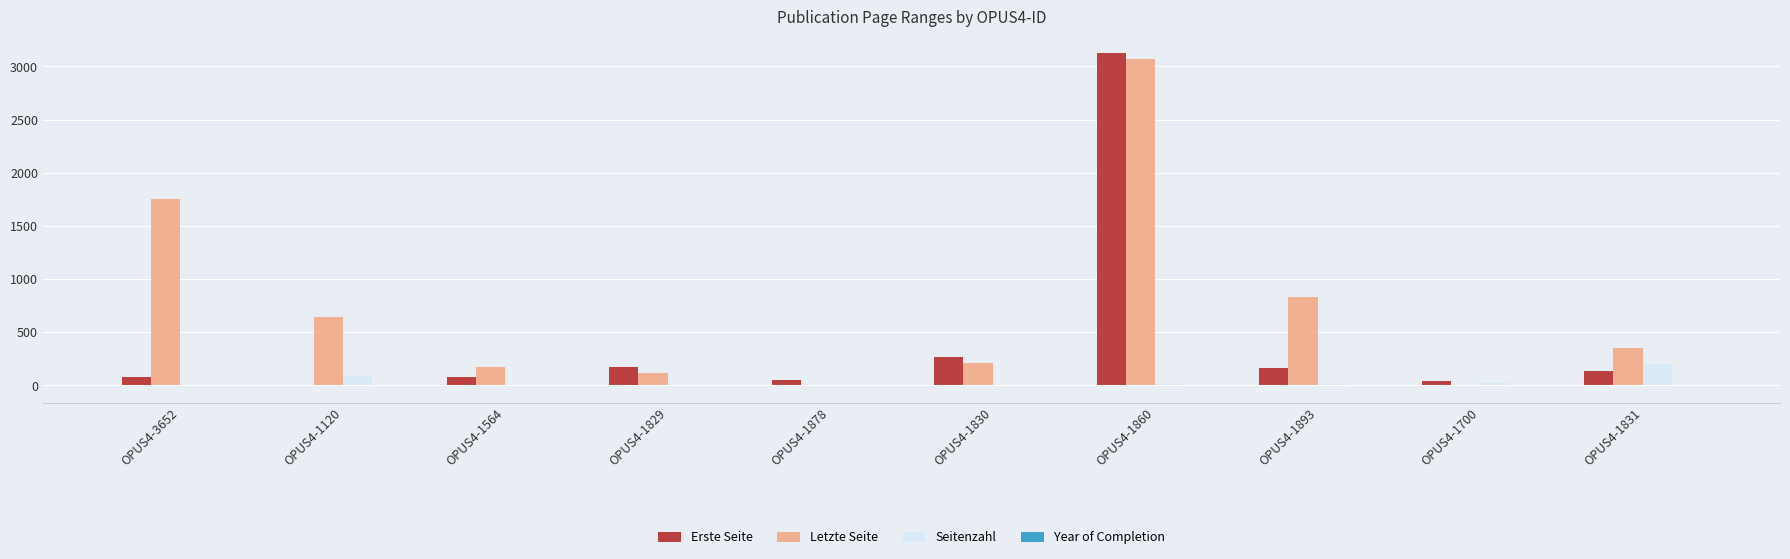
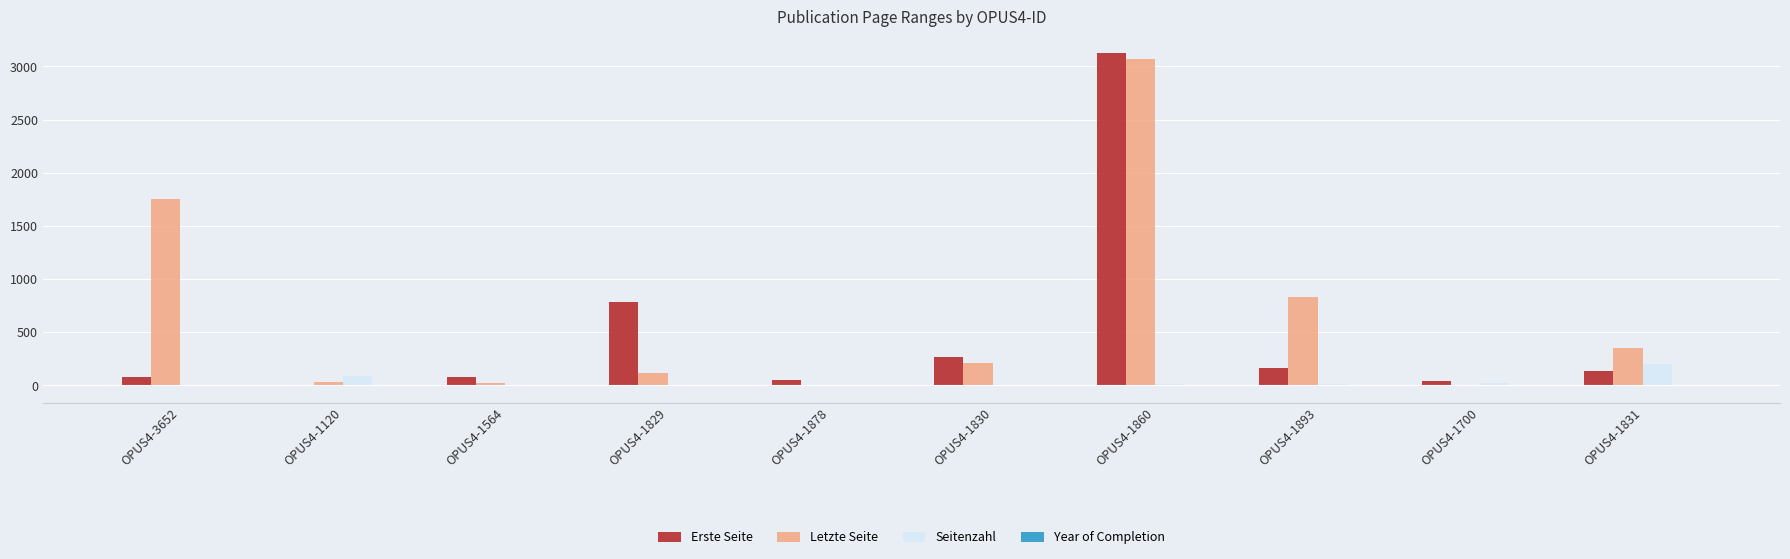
  {
    "Erste Seite": {
      "OPUS4-3652": 80,
      "OPUS4-1120": 0,
      "OPUS4-1564": 80,
-     "OPUS4-1829": 170,
+     "OPUS4-1829": 780,
      "OPUS4-1878": 50,
      "OPUS4-1830": 260,
      "OPUS4-1860": 3120,
      "OPUS4-1893": 160,
      "OPUS4-1700": 40,
      "OPUS4-1831": 130
    },
    "Letzte Seite": {
      "OPUS4-3652": 1750,
-     "OPUS4-1120": 650,
-     "OPUS4-1564": 180,
+     "OPUS4-1120": 30,
+     "OPUS4-1564": 30,
      "OPUS4-1829": 110,
      "OPUS4-1878": 0,
      "OPUS4-1830": 210,
      "OPUS4-1860": 3070,
      "OPUS4-1893": 830,
      "OPUS4-1831": 350
    },
    "Seitenzahl": {
      "OPUS4-1120": 90,
      "OPUS4-1564": 0,
      "OPUS4-1831": 200
    }
  }
